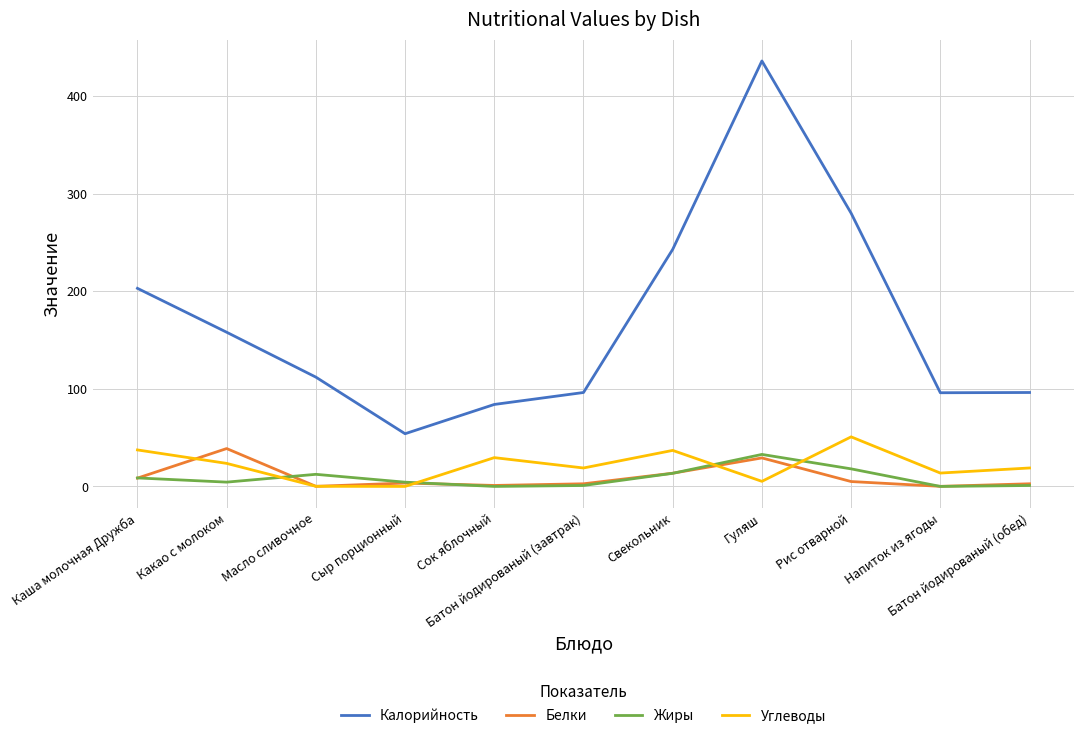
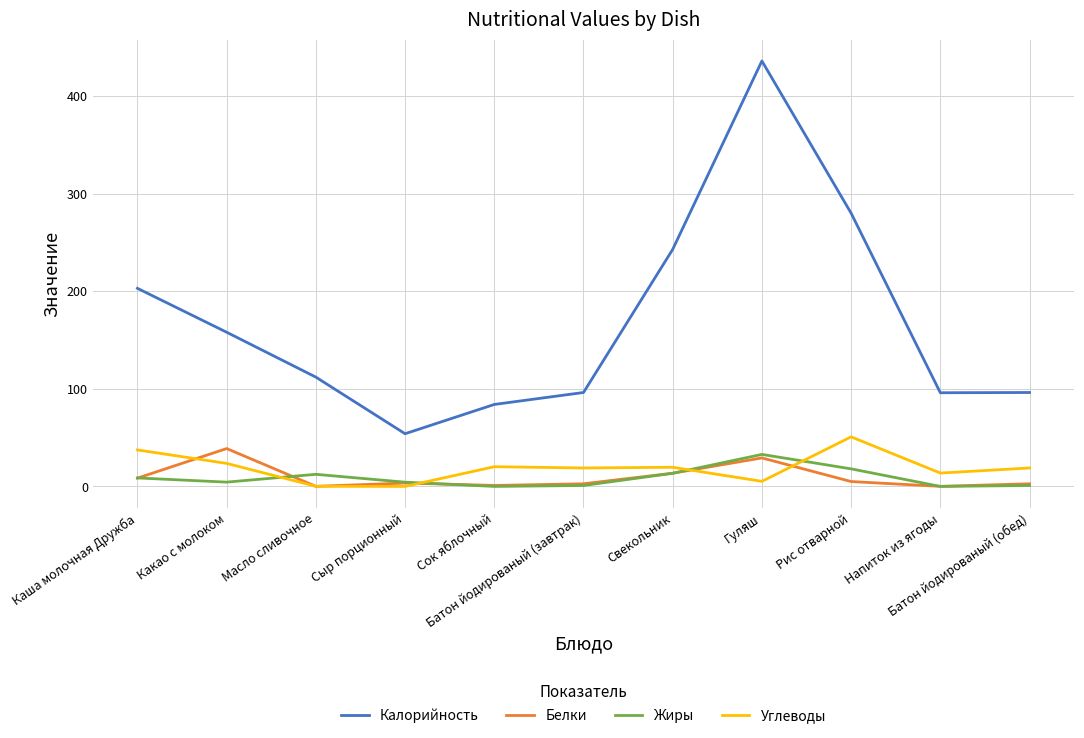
  {
    "Калорийность": {
      "Каша молочная Дружба": 200,
      "Какао с молоком": 160,
      "Масло сливочное": 110,
      "Сыр порционный": 50,
      "Сок яблочный": 80,
      "Батон йодированый (завтрак)": 100,
      "Свекольник": 240,
      "Гуляш": 440,
      "Рис отварной": 280,
      "Напиток из ягоды": 100,
      "Батон йодированый (обед)": 100
    },
    "Белки": {
      "Какао с молоком": 40,
      "Гуляш": 30,
      "Рис отварной": 10
    },
    "Жиры": {
      "Какао с молоком": 0,
      "Масло сливочное": 10,
      "Гуляш": 30,
      "Рис отварной": 20
    },
    "Углеводы": {
      "Каша молочная Дружба": 40,
      "Какао с молоком": 20,
      "Сыр порционный": 0,
-     "Сок яблочный": 30,
+     "Сок яблочный": 20,
      "Батон йодированый (завтрак)": 20,
-     "Свекольник": 40,
+     "Свекольник": 20,
      "Гуляш": 10,
      "Рис отварной": 50,
      "Напиток из ягоды": 10,
      "Батон йодированый (обед)": 20
    }
  }
